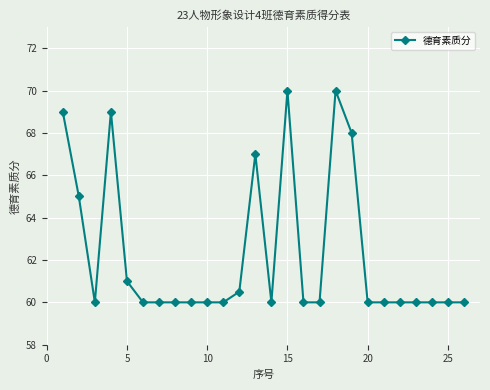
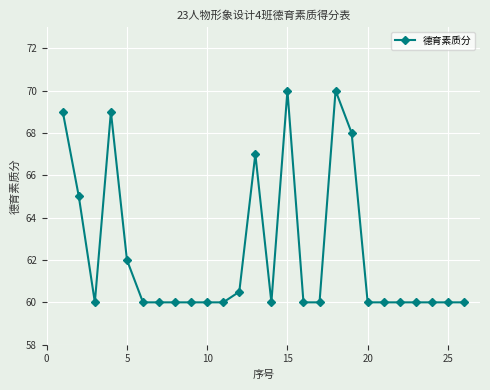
  {
-   "5": 61,
+   "5": 62,
    "10": 60,
    "15": 70,
    "20": 60,
    "25": 60
  }
